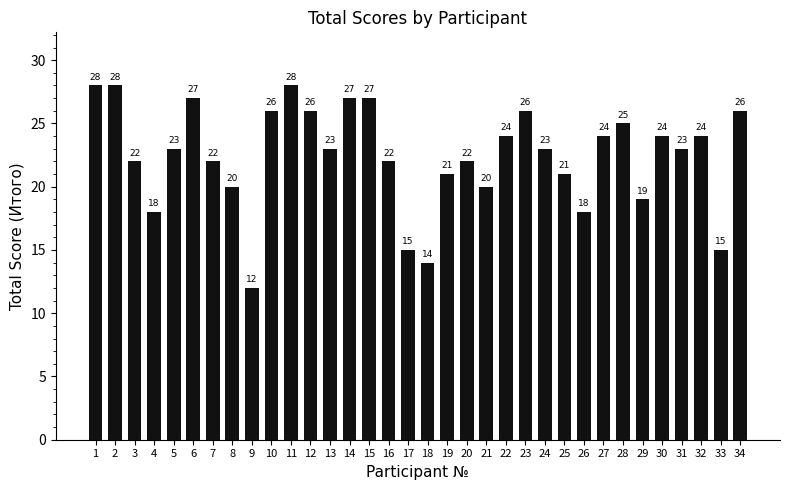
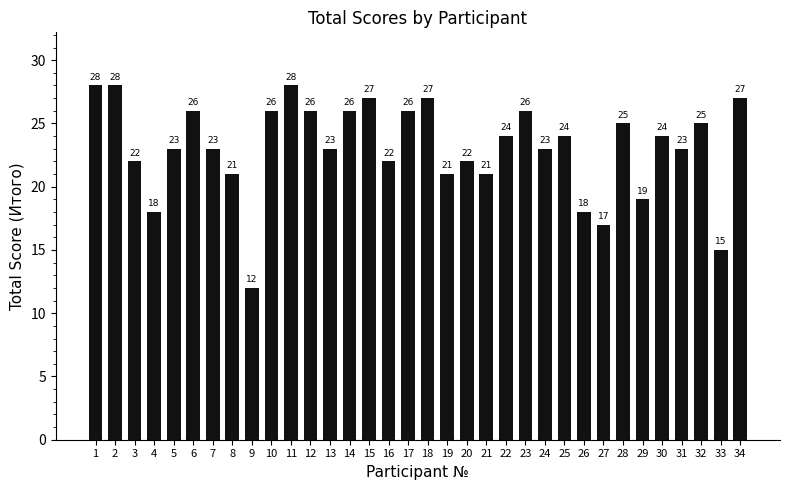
  {
    "1": 28,
    "2": 28,
    "3": 22,
    "4": 18,
    "5": 23,
-   "6": 27,
-   "7": 22,
-   "8": 20,
+   "6": 26,
+   "7": 23,
+   "8": 21,
    "9": 12,
    "10": 26,
    "11": 28,
    "12": 26,
    "13": 23,
-   "14": 27,
+   "14": 26,
    "15": 27,
    "16": 22,
-   "17": 15,
-   "18": 14,
+   "17": 26,
+   "18": 27,
    "19": 21,
    "20": 22,
-   "21": 20,
+   "21": 21,
    "22": 24,
    "23": 26,
    "24": 23,
-   "25": 21,
+   "25": 24,
    "26": 18,
-   "27": 24,
+   "27": 17,
    "28": 25,
    "29": 19,
    "30": 24,
    "31": 23,
-   "32": 24,
+   "32": 25,
    "33": 15,
-   "34": 26
+   "34": 27
  }
